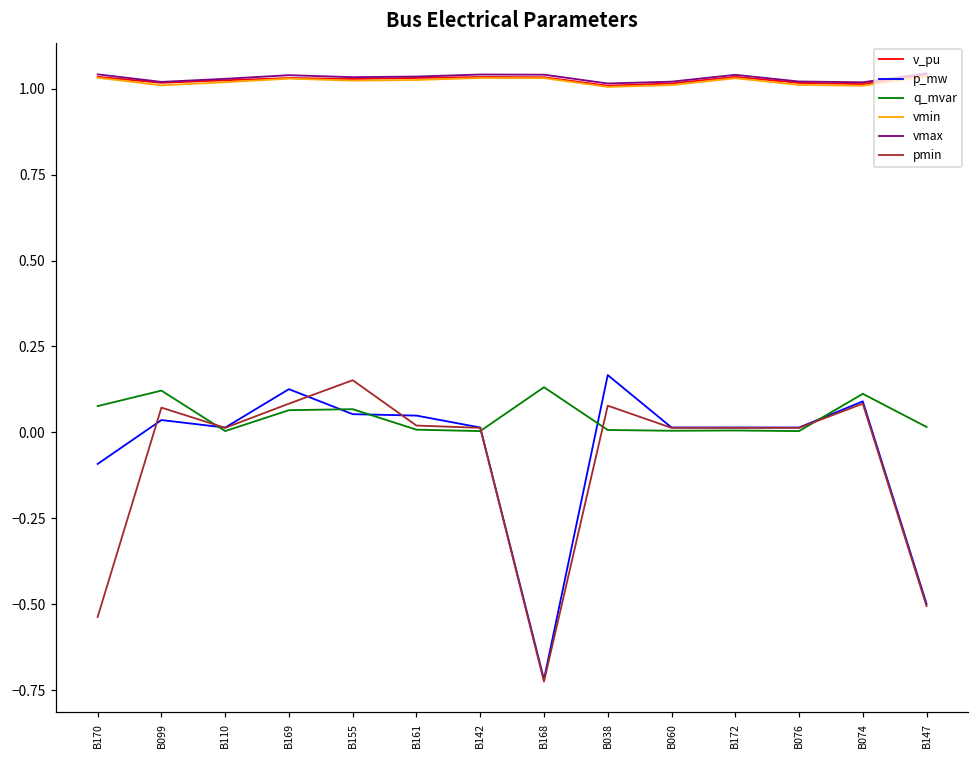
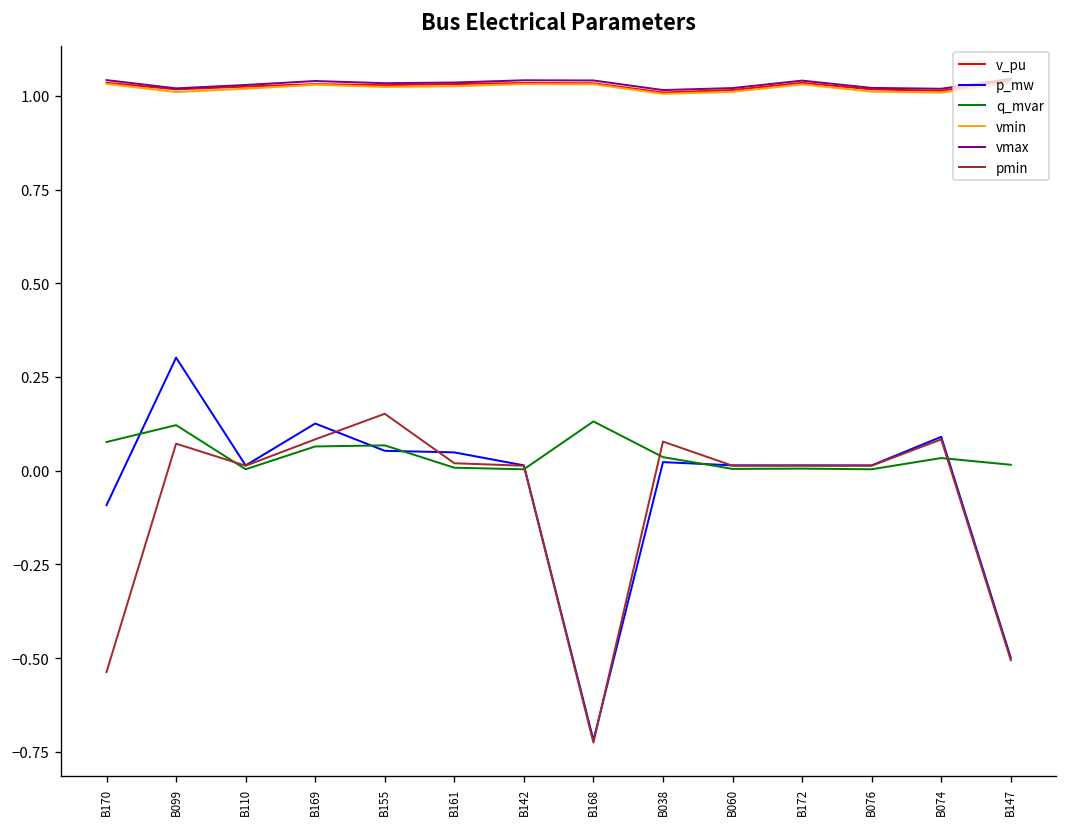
  {
    "p_mw": {
      "B170": -0.09,
-     "B099": 0.04,
+     "B099": 0.30,
      "B169": 0.13,
      "B155": 0.05,
      "B161": 0.05,
-     "B038": 0.17
+     "B038": 0.02
    },
    "q_mvar": {
      "B170": 0.08,
      "B099": 0.12,
      "B110": 0.00,
      "B169": 0.06,
      "B155": 0.07,
      "B161": 0.01,
      "B142": 0.00,
      "B168": 0.13,
-     "B038": 0.01,
+     "B038": 0.04,
      "B060": 0.00,
      "B076": 0.00,
-     "B074": 0.11,
+     "B074": 0.03,
      "B147": 0.02
    },
    "pmin": {
      "B170": -0.54,
      "B099": 0.07,
      "B169": 0.08,
      "B155": 0.15,
      "B161": 0.02,
      "B038": 0.08
    }
  }
